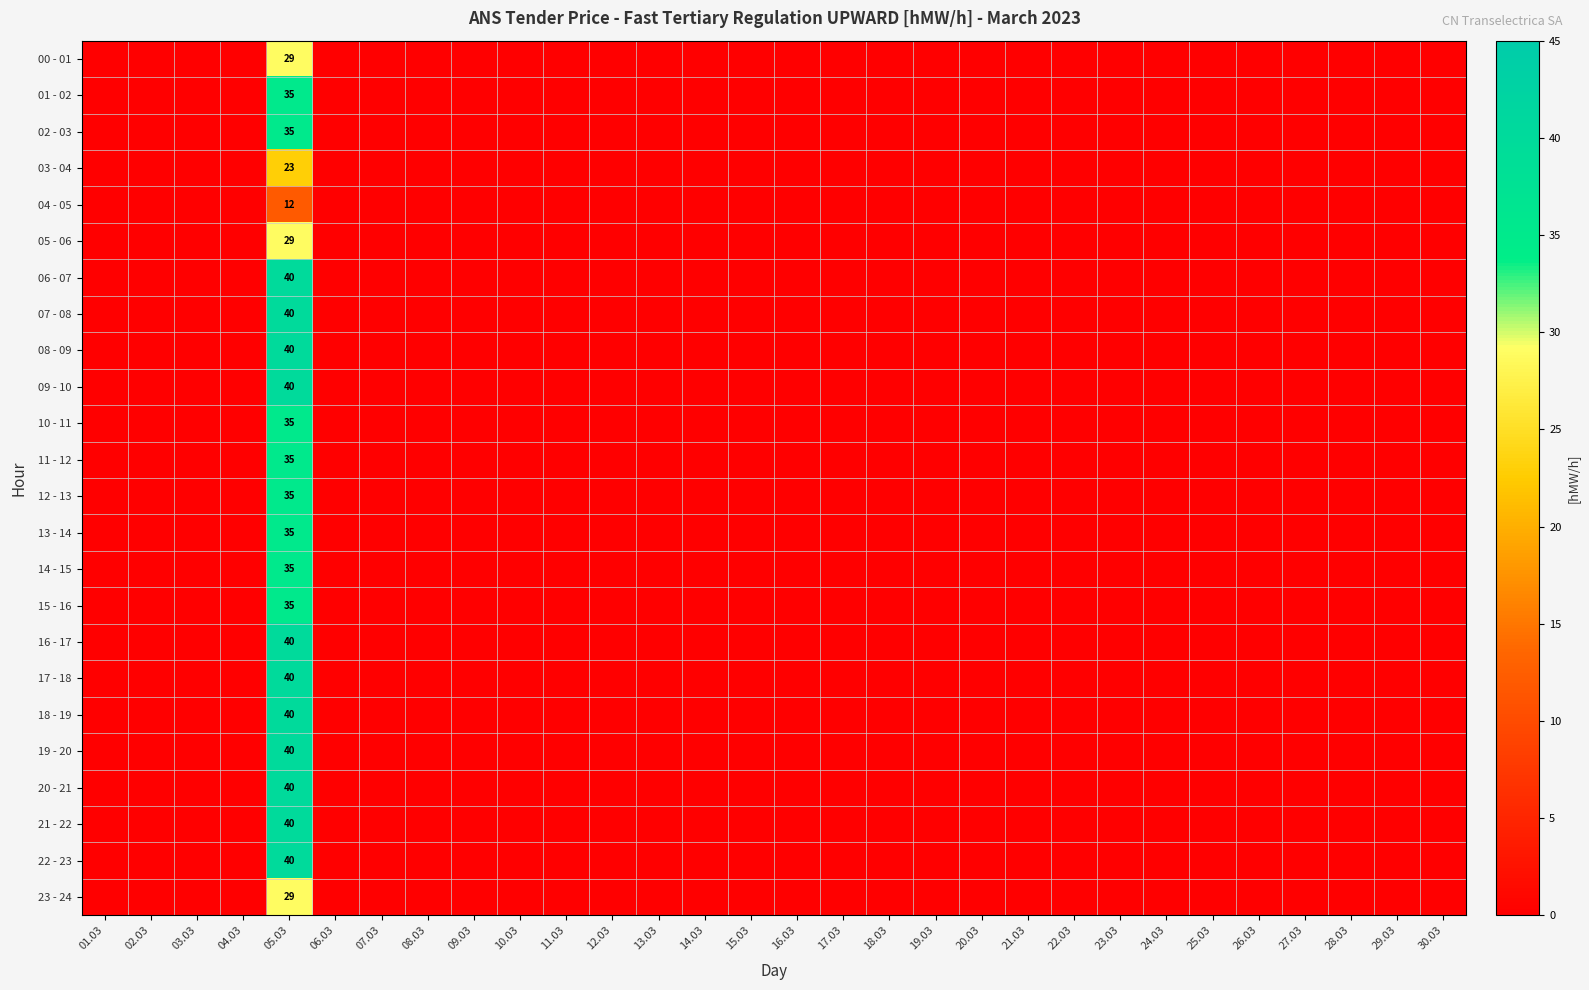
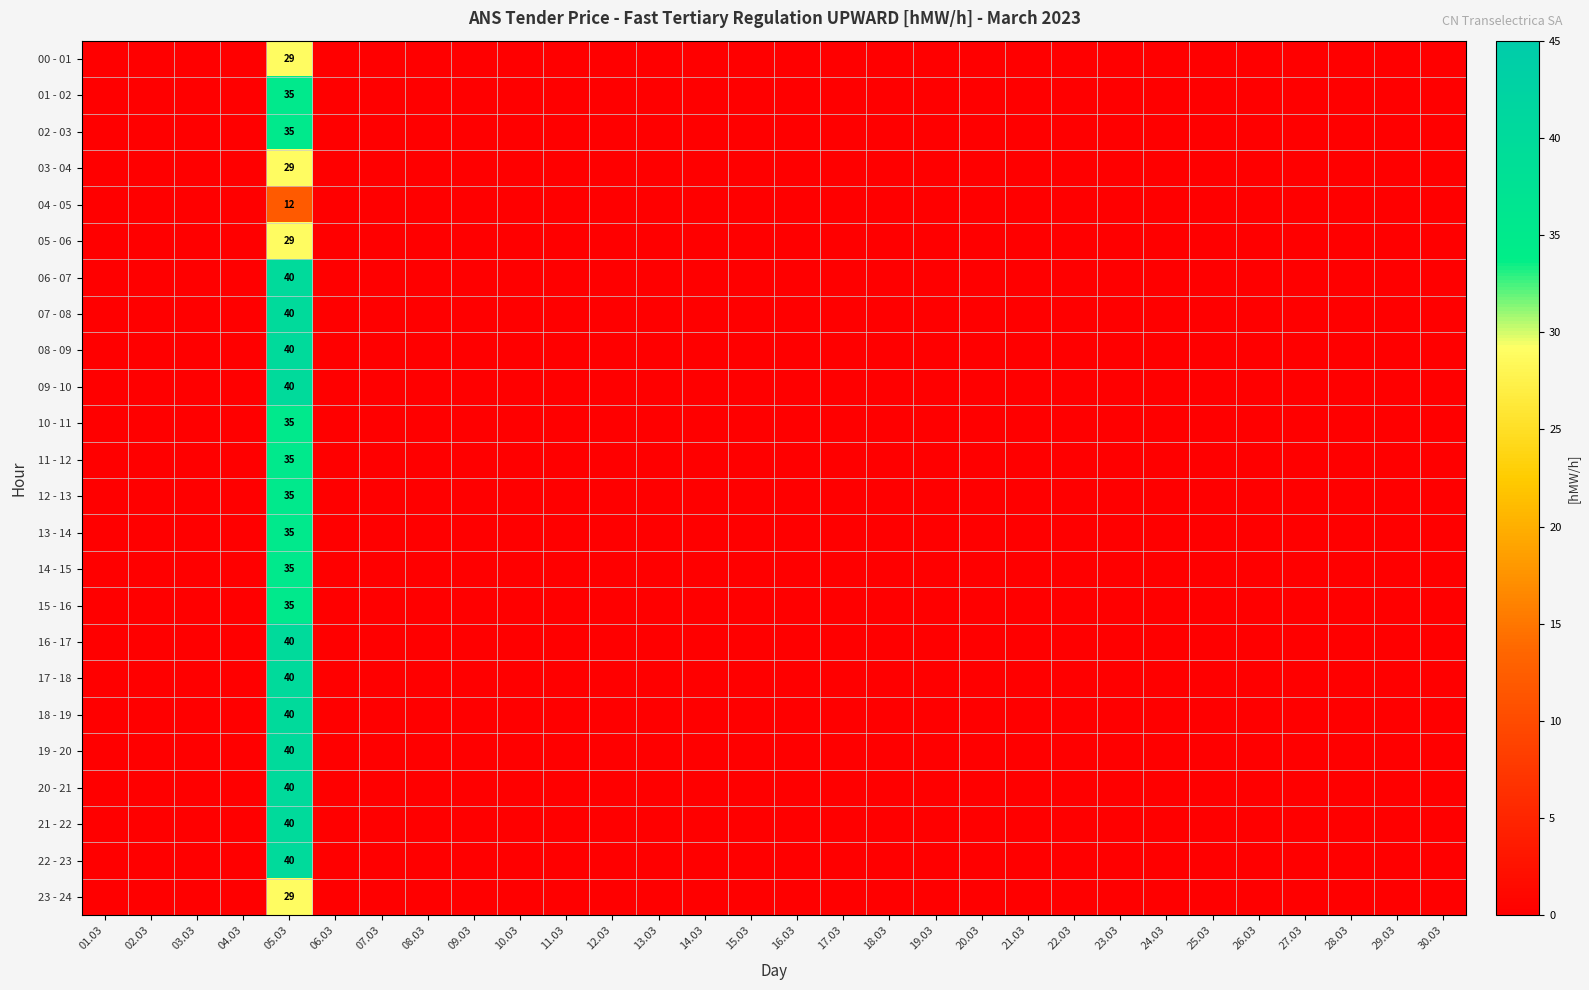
  {
    "00 - 01": {
      "05.03": 29
    },
    "01 - 02": {
      "05.03": 35
    },
    "02 - 03": {
      "05.03": 35
    },
    "03 - 04": {
-     "05.03": 23
+     "05.03": 29
    },
    "04 - 05": {
      "05.03": 12
    },
    "05 - 06": {
      "05.03": 29
    },
    "06 - 07": {
      "05.03": 40
    },
    "07 - 08": {
      "05.03": 40
    },
    "08 - 09": {
      "05.03": 40
    },
    "09 - 10": {
      "05.03": 40
    },
    "10 - 11": {
      "05.03": 35
    },
    "11 - 12": {
      "05.03": 35
    },
    "12 - 13": {
      "05.03": 35
    },
    "13 - 14": {
      "05.03": 35
    },
    "14 - 15": {
      "05.03": 35
    },
    "15 - 16": {
      "05.03": 35
    },
    "16 - 17": {
      "05.03": 40
    },
    "17 - 18": {
      "05.03": 40
    },
    "18 - 19": {
      "05.03": 40
    },
    "19 - 20": {
      "05.03": 40
    },
    "20 - 21": {
      "05.03": 40
    },
    "21 - 22": {
      "05.03": 40
    },
    "22 - 23": {
      "05.03": 40
    },
    "23 - 24": {
      "05.03": 29
    }
  }
